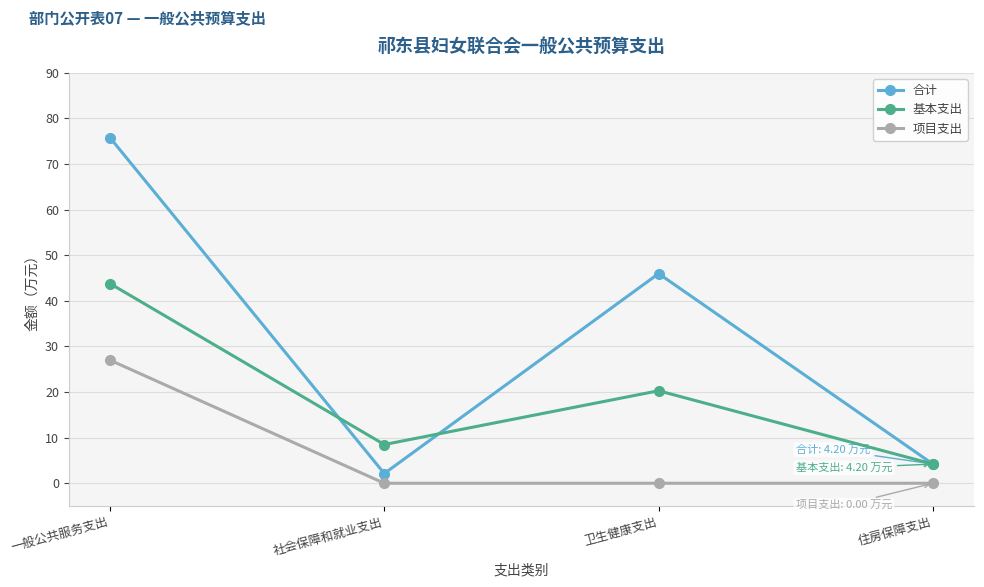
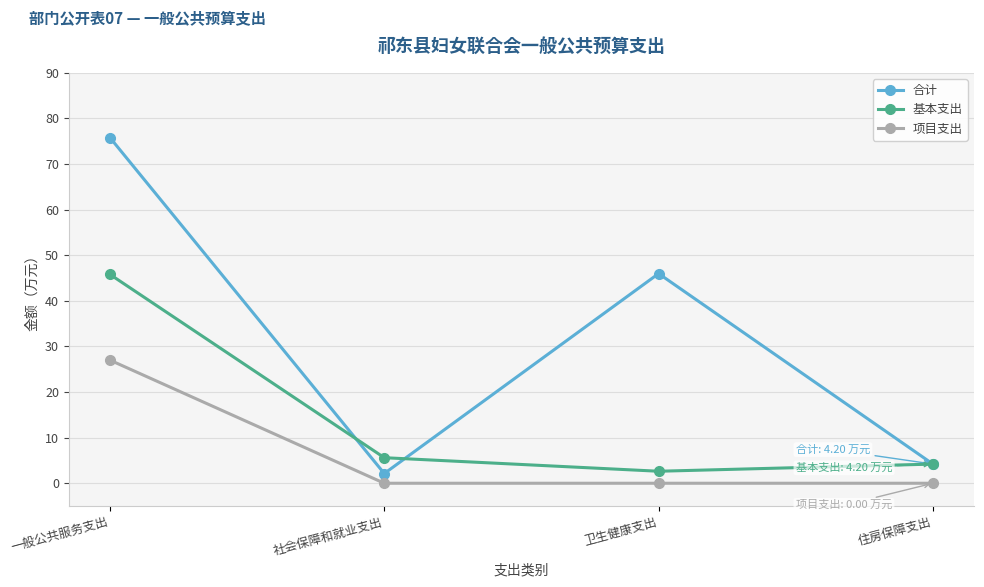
  {
    "合计": {
      "一般公共服务支出": 76,
      "社会保障和就业支出": 2,
      "卫生健康支出": 46
    },
    "基本支出": {
-     "一般公共服务支出": 44,
-     "社会保障和就业支出": 8,
-     "卫生健康支出": 20
+     "一般公共服务支出": 46,
+     "社会保障和就业支出": 6,
+     "卫生健康支出": 3
    },
    "项目支出": {
      "一般公共服务支出": 27,
      "社会保障和就业支出": 0,
      "卫生健康支出": 0
    }
  }
